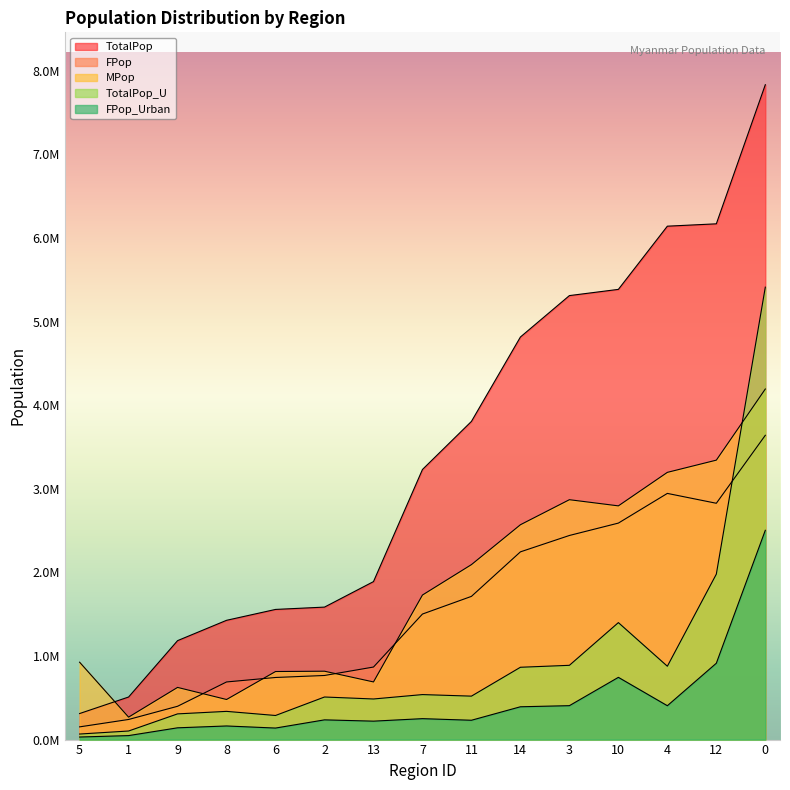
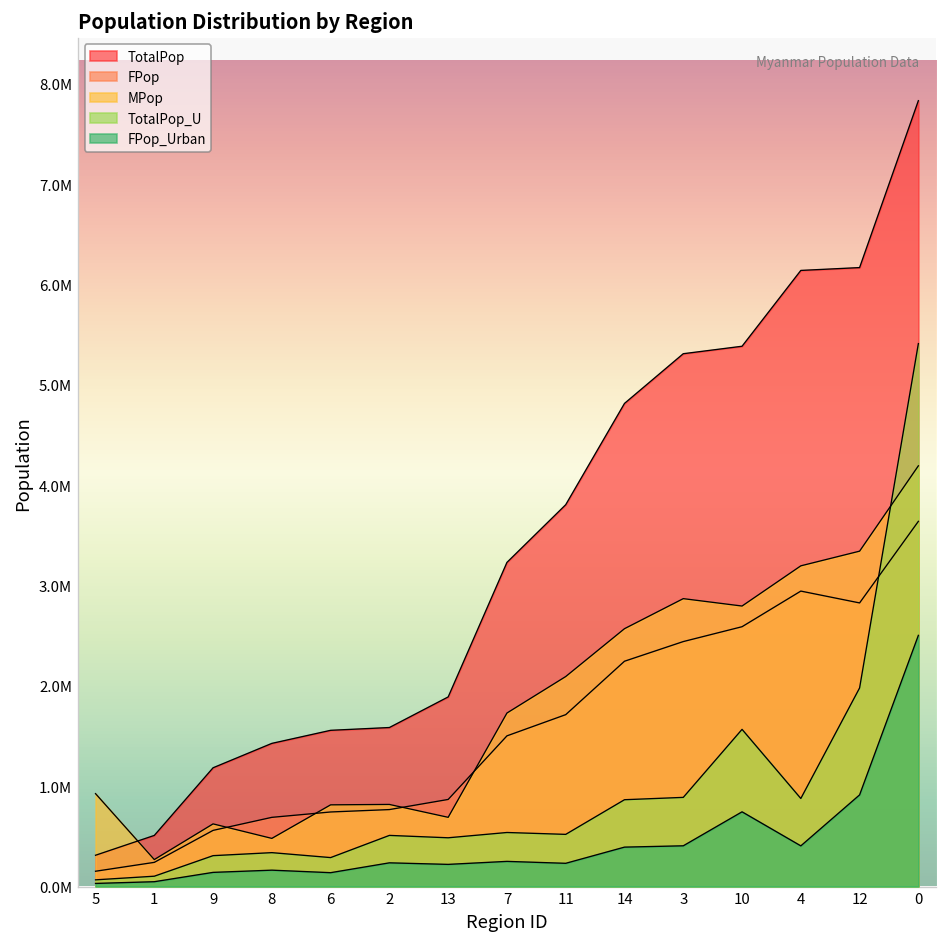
  {
    "TotalPop": {
      "5": 300000,
      "1": 500000,
      "9": 1200000,
      "8": 1400000,
      "6": 1600000,
      "2": 1600000,
      "13": 1900000,
      "7": 3200000,
      "11": 3800000,
      "14": 4800000,
      "3": 5300000,
      "10": 5400000,
      "4": 6100000,
      "12": 6200000,
      "0": 7800000
    },
    "FPop": {
      "5": 200000,
-     "9": 400000,
+     "9": 600000,
      "8": 700000,
      "6": 700000,
      "2": 800000,
      "13": 900000,
      "7": 1500000,
      "11": 1700000,
      "14": 2200000,
      "3": 2400000,
      "10": 2600000,
      "4": 2900000,
      "12": 2800000,
      "0": 3600000
    },
    "MPop": {
      "5": 900000,
      "9": 600000,
      "8": 500000,
      "6": 800000,
      "2": 800000,
      "13": 700000,
      "7": 1700000,
      "11": 2100000,
      "14": 2600000,
      "3": 2900000,
      "10": 2800000,
      "4": 3200000,
      "12": 3300000,
      "0": 4200000
    },
    "TotalPop_U": {
      "5": 100000,
      "1": 100000,
      "9": 300000,
      "8": 300000,
      "6": 300000,
      "2": 500000,
      "13": 500000,
      "7": 500000,
      "11": 500000,
      "14": 900000,
      "3": 900000,
-     "10": 1400000,
+     "10": 1600000,
      "4": 900000,
      "12": 2000000,
      "0": 5400000
    },
    "FPop_Urban": {
      "5": 0,
      "1": 0,
      "9": 100000,
      "8": 200000,
      "6": 100000,
      "2": 200000,
      "13": 200000,
      "7": 300000,
      "11": 200000,
      "14": 400000,
      "3": 400000,
      "10": 700000,
      "4": 400000,
      "12": 900000,
      "0": 2500000
    }
  }
